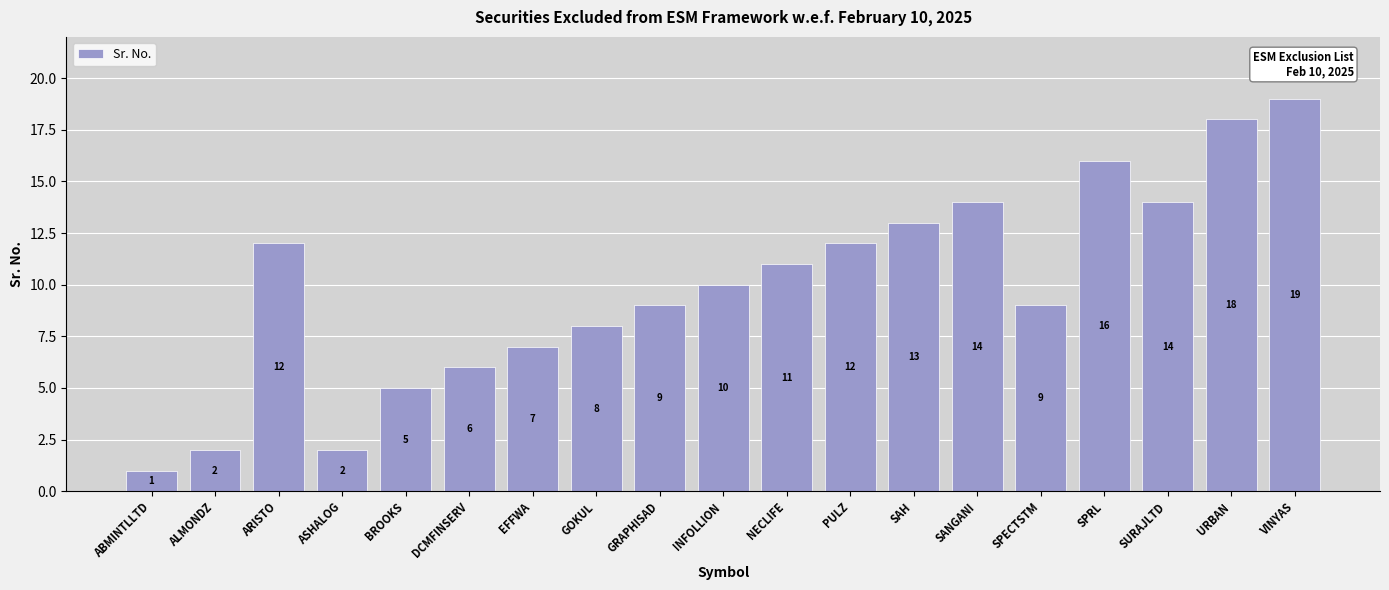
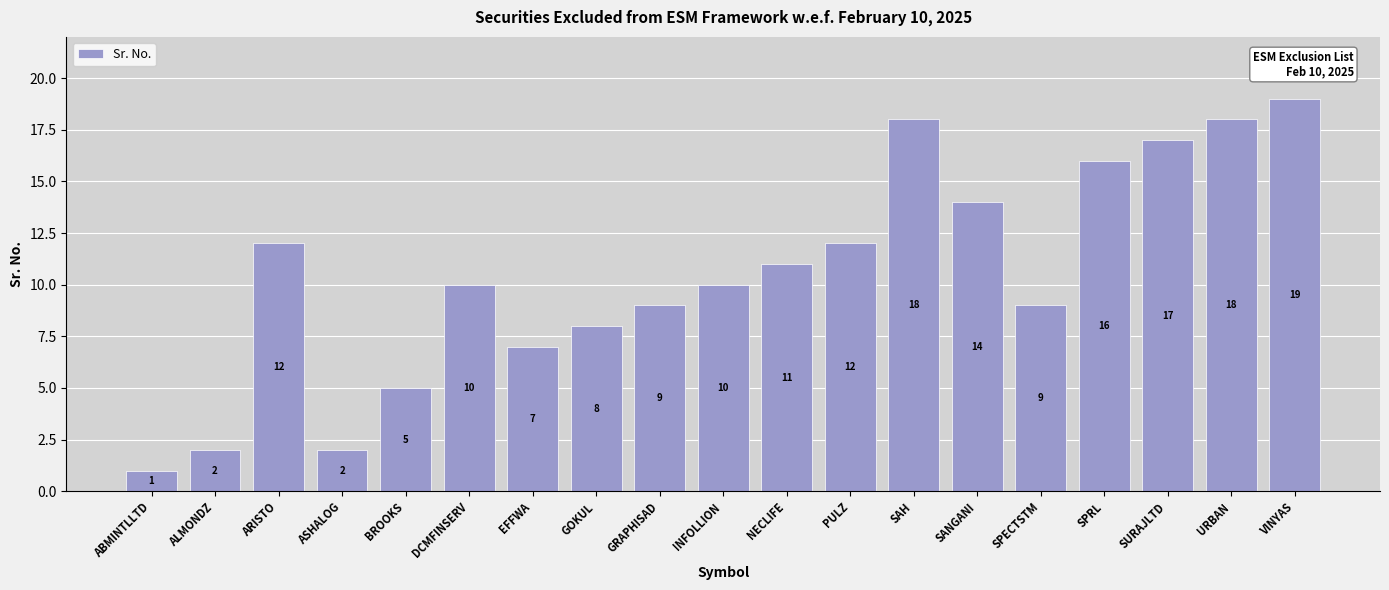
  {
    "ABMINTLLTD": 1,
    "ALMONDZ": 2,
    "ARISTO": 12,
    "ASHALOG": 2,
    "BROOKS": 5,
-   "DCMFINSERV": 6,
+   "DCMFINSERV": 10,
    "EFFWA": 7,
    "GOKUL": 8,
    "GRAPHISAD": 9,
    "INFOLLION": 10,
    "NECLIFE": 11,
    "PULZ": 12,
-   "SAH": 13,
+   "SAH": 18,
    "SANGANI": 14,
    "SPECTSTM": 9,
    "SPRL": 16,
-   "SURAJLTD": 14,
+   "SURAJLTD": 17,
    "URBAN": 18,
    "VINYAS": 19
  }
